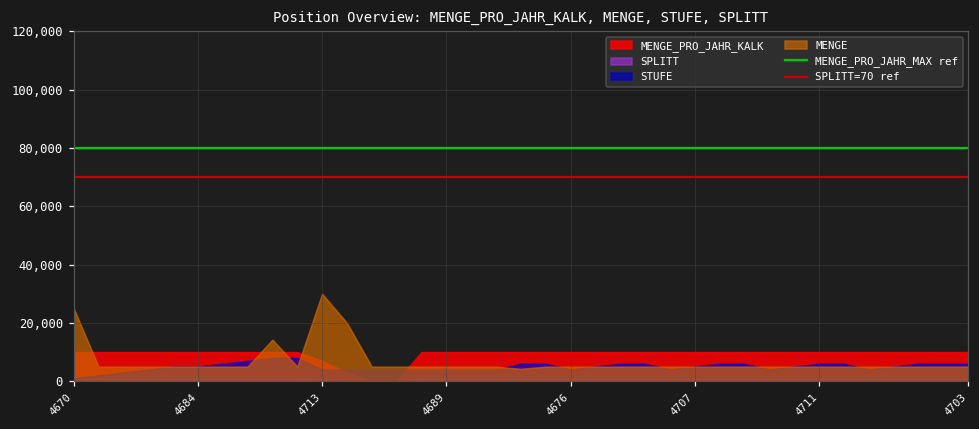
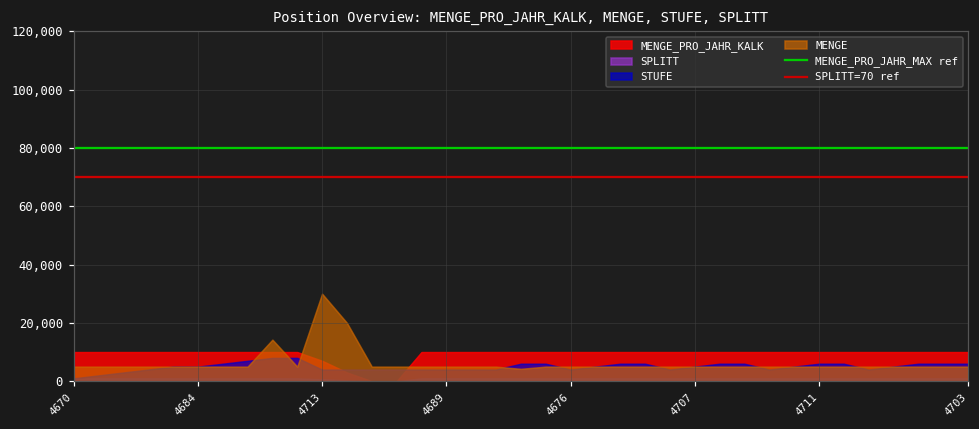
  {
    "MENGE_PRO_JAHR_MAX ref": {
      "4670": "80,000",
      "4684": "80,000",
      "4713": "80,000",
      "4689": "80,000",
      "4676": "80,000",
      "4707": "80,000",
      "4711": "80,000",
      "4703": "80,000"
    },
    "SPLITT": {
      "4684": "1,000",
      "4689": "1,000",
      "4676": "1,000",
      "4707": "1,000",
      "4711": "1,000",
      "4703": "1,000"
    },
    "STUFE": {
      "4713": "4,000",
      "4689": "4,000",
      "4676": "4,000",
      "4711": "6,000",
      "4703": "6,000"
    },
    "MENGE": {
-     "4670": "25,000",
+     "4670": "5,000",
      "4713": "30,000",
      "4689": "5,000",
      "4676": "5,000",
      "4711": "5,000",
      "4703": "5,000"
    }
  }
